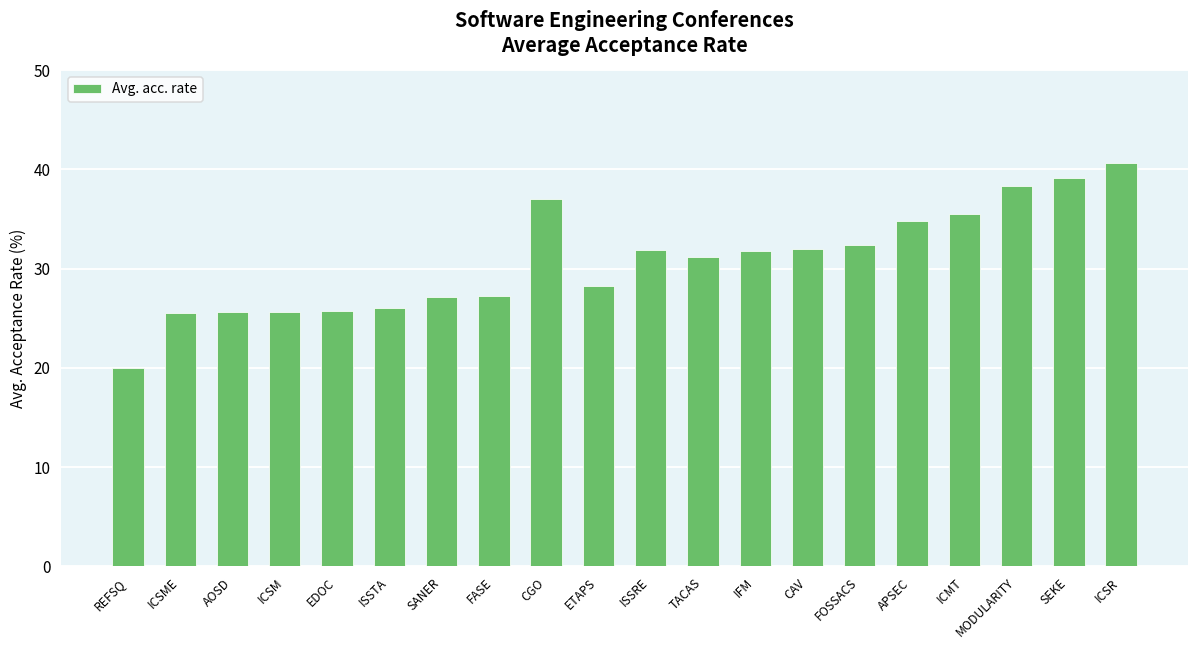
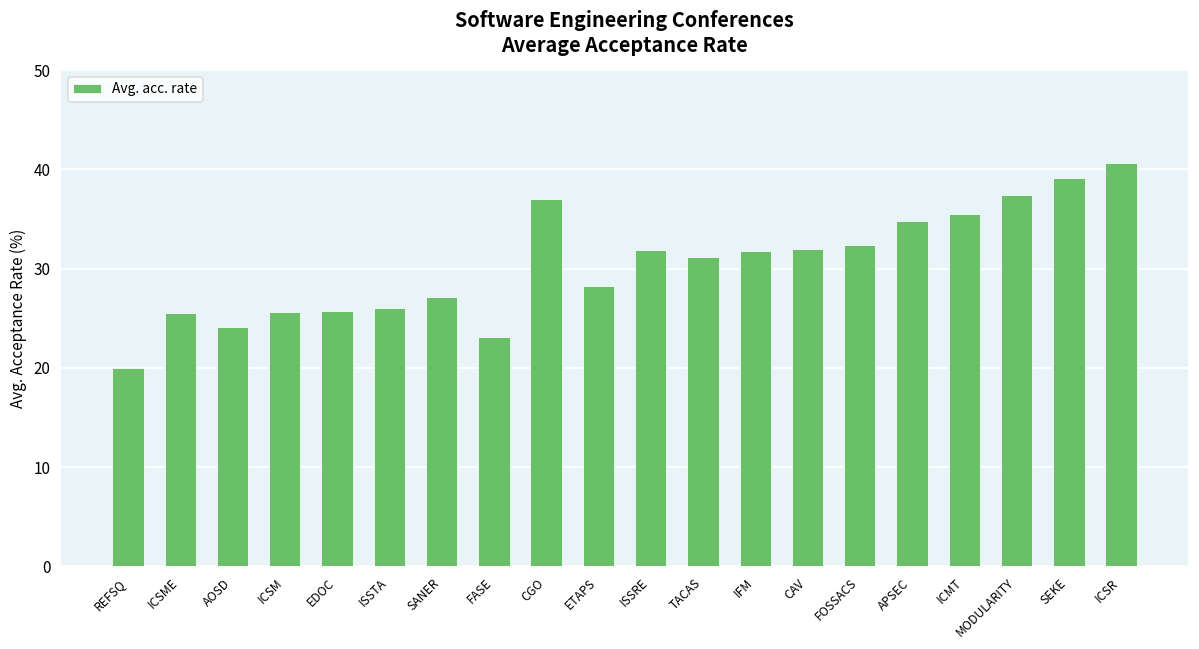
  {
    "REFSQ": 20,
    "ICSME": 26,
-   "AOSD": 26,
+   "AOSD": 24,
    "ICSM": 26,
    "EDOC": 26,
    "ISSTA": 26,
    "SANER": 27,
-   "FASE": 27,
+   "FASE": 23,
    "CGO": 37,
    "ETAPS": 28,
    "ISSRE": 32,
    "TACAS": 31,
    "IFM": 32,
    "CAV": 32,
    "FOSSACS": 32,
    "APSEC": 35,
    "ICMT": 36,
-   "MODULARITY": 38,
+   "MODULARITY": 37,
    "SEKE": 39,
    "ICSR": 41
  }
